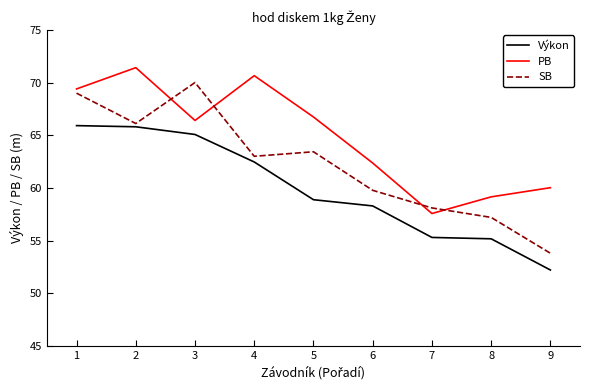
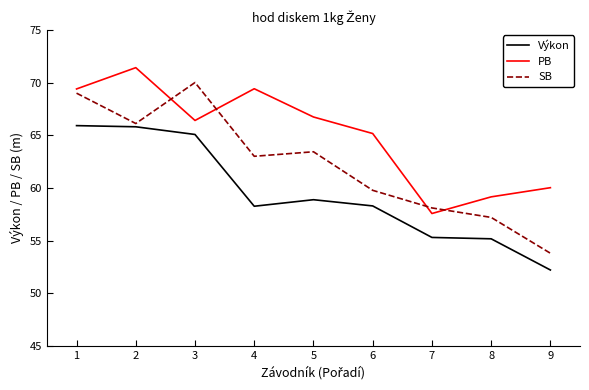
  {
    "Výkon": {
      "1": 65.9,
      "2": 65.8,
      "3": 65.1,
-     "4": 62.5,
+     "4": 58.3,
      "5": 58.9,
      "6": 58.3,
      "7": 55.3,
      "8": 55.2,
      "9": 52.2
    },
    "PB": {
      "1": 69.4,
      "2": 71.4,
      "3": 66.4,
-     "4": 70.7,
+     "4": 69.4,
      "5": 66.7,
-     "6": 62.4,
+     "6": 65.2,
      "7": 57.6,
      "8": 59.2,
      "9": 60.0
    },
    "SB": {
      "1": 69.0,
      "2": 66.1,
      "3": 70.0,
      "4": 63.0,
      "5": 63.4,
      "6": 59.8,
      "7": 58.1,
      "8": 57.2,
      "9": 53.8
    }
  }
